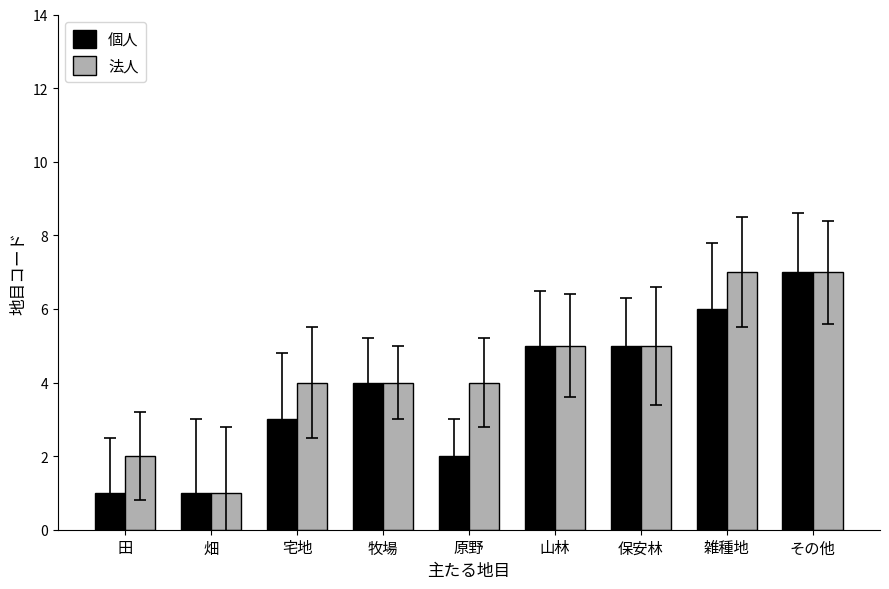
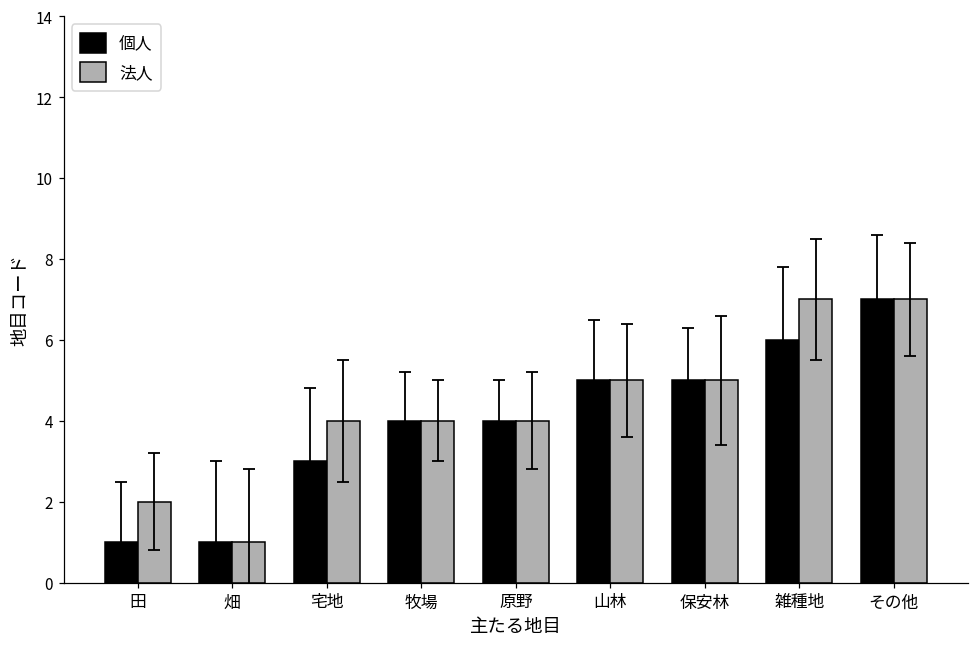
  {
    "個人": {
      "田": 1,
      "畑": 1,
      "宅地": 3,
      "牧場": 4,
-     "原野": 2,
+     "原野": 4,
      "山林": 5,
      "保安林": 5,
      "雑種地": 6,
      "その他": 7
    },
    "法人": {
      "田": 2,
      "畑": 1,
      "宅地": 4,
      "牧場": 4,
      "原野": 4,
      "山林": 5,
      "保安林": 5,
      "雑種地": 7,
      "その他": 7
    }
  }
